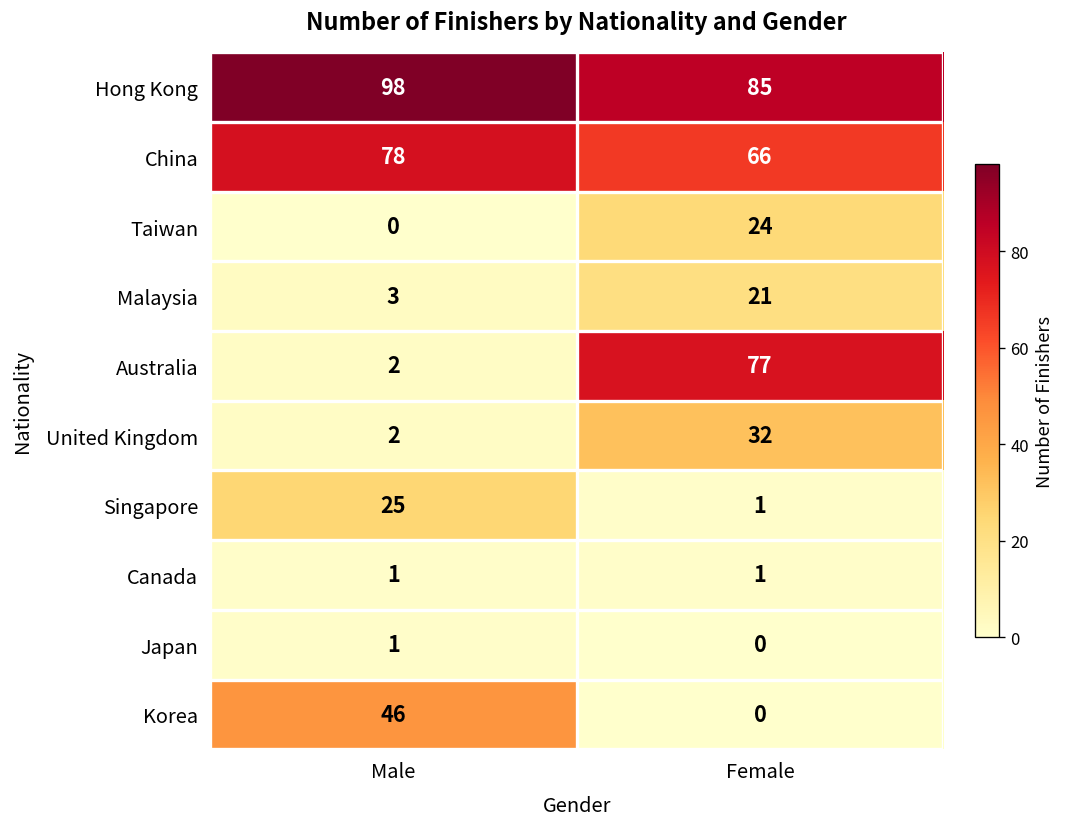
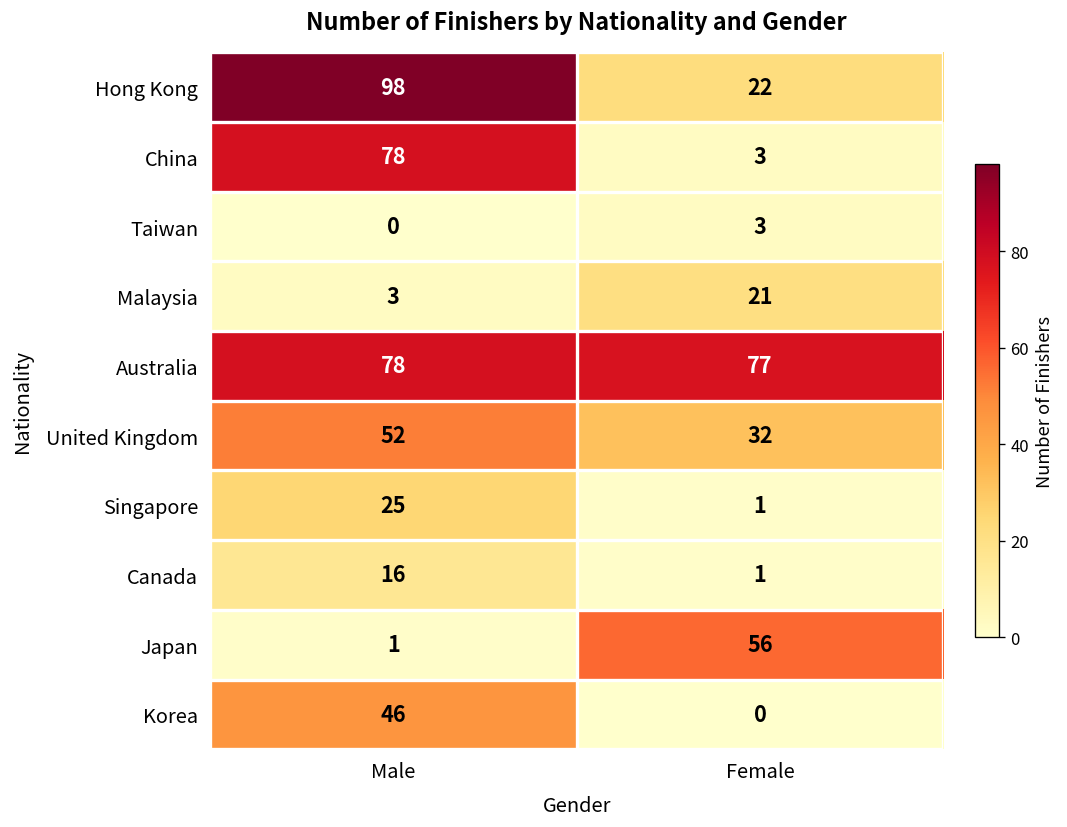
  {
    "Hong Kong": {
      "Male": 98,
-     "Female": 85
+     "Female": 22
    },
    "China": {
      "Male": 78,
-     "Female": 66
+     "Female": 3
    },
    "Taiwan": {
      "Male": 0,
-     "Female": 24
+     "Female": 3
    },
    "Malaysia": {
      "Male": 3,
      "Female": 21
    },
    "Australia": {
-     "Male": 2,
+     "Male": 78,
      "Female": 77
    },
    "United Kingdom": {
-     "Male": 2,
+     "Male": 52,
      "Female": 32
    },
    "Singapore": {
      "Male": 25,
      "Female": 1
    },
    "Canada": {
-     "Male": 1,
+     "Male": 16,
      "Female": 1
    },
    "Japan": {
      "Male": 1,
-     "Female": 0
+     "Female": 56
    },
    "Korea": {
      "Male": 46,
      "Female": 0
    }
  }
